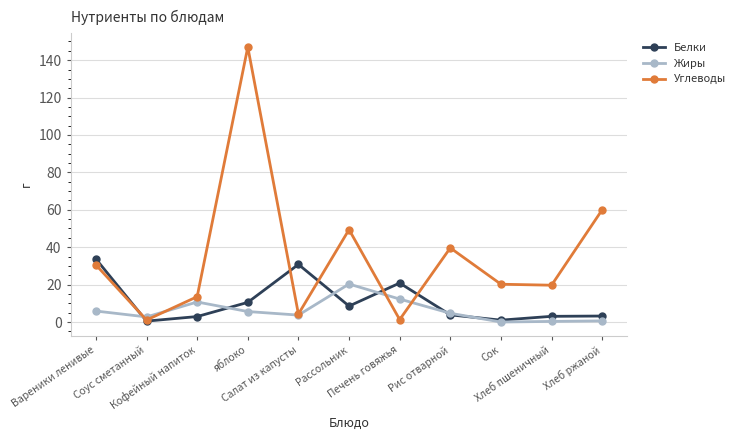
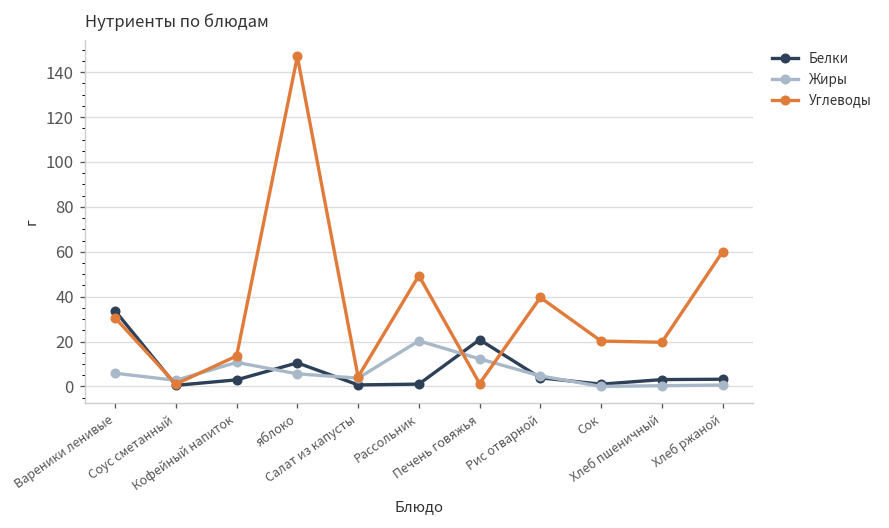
  {
    "Белки": {
      "Вареники ленивые": 34,
      "Кофейный напиток": 3,
      "яблоко": 11,
-     "Салат из капусты": 31,
-     "Рассольник": 9,
+     "Салат из капусты": 1,
+     "Рассольник": 1,
      "Печень говяжья": 21,
      "Хлеб пшеничный": 3,
      "Хлеб ржаной": 3
    },
    "Жиры": {
      "Вареники ленивые": 6,
      "Соус сметанный": 3,
      "Кофейный напиток": 11,
      "яблоко": 6,
      "Рассольник": 20,
      "Печень говяжья": 12,
      "Хлеб пшеничный": 0,
      "Хлеб ржаной": 1
    },
    "Углеводы": {
      "Вареники ленивые": 31,
      "Кофейный напиток": 14,
      "яблоко": 147,
      "Рассольник": 49,
      "Печень говяжья": 1,
      "Рис отварной": 40,
      "Сок": 20,
      "Хлеб пшеничный": 20,
      "Хлеб ржаной": 60
    }
  }
